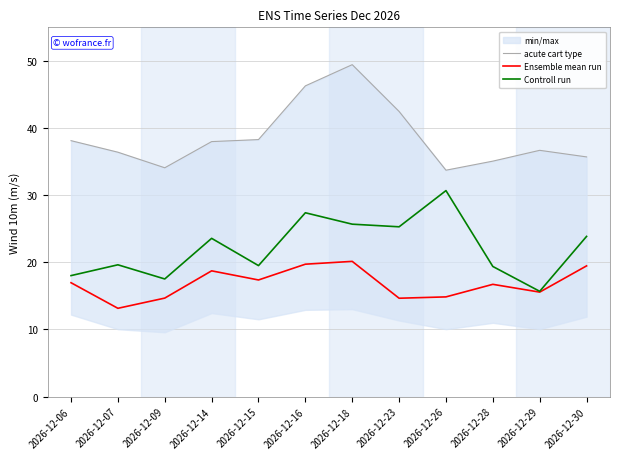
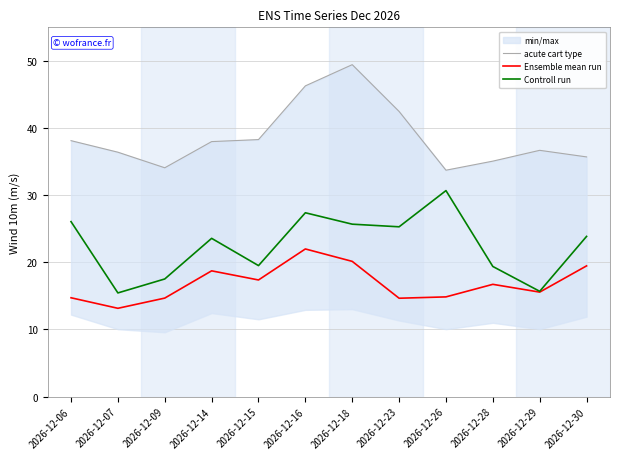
  {
    "min/max": {
      "2026-12-06": 38,
      "2026-12-07": 36,
      "2026-12-09": 34,
      "2026-12-14": 38,
      "2026-12-15": 38,
      "2026-12-16": 46,
      "2026-12-18": 49,
      "2026-12-23": 42,
      "2026-12-26": 34,
      "2026-12-28": 35,
      "2026-12-29": 37,
      "2026-12-30": 36
    },
    "Ensemble mean run": {
-     "2026-12-06": 17,
+     "2026-12-06": 15,
      "2026-12-07": 13,
      "2026-12-09": 15,
      "2026-12-14": 19,
      "2026-12-15": 17,
-     "2026-12-16": 20,
+     "2026-12-16": 22,
      "2026-12-18": 20,
      "2026-12-23": 15,
      "2026-12-26": 15,
      "2026-12-28": 17,
      "2026-12-30": 19
    },
    "Controll run": {
-     "2026-12-06": 18,
-     "2026-12-07": 20,
+     "2026-12-06": 26,
+     "2026-12-07": 15,
      "2026-12-09": 18,
      "2026-12-14": 24,
      "2026-12-15": 20,
      "2026-12-16": 27,
      "2026-12-18": 26,
      "2026-12-23": 25,
      "2026-12-26": 31,
      "2026-12-28": 19,
      "2026-12-30": 24
    }
  }
